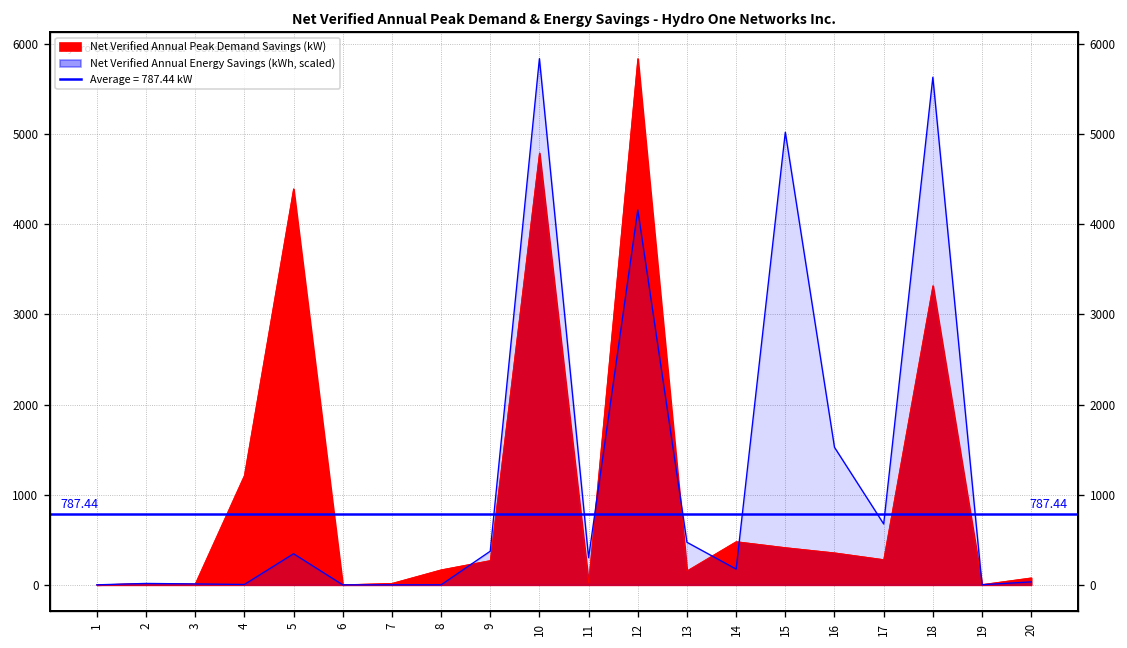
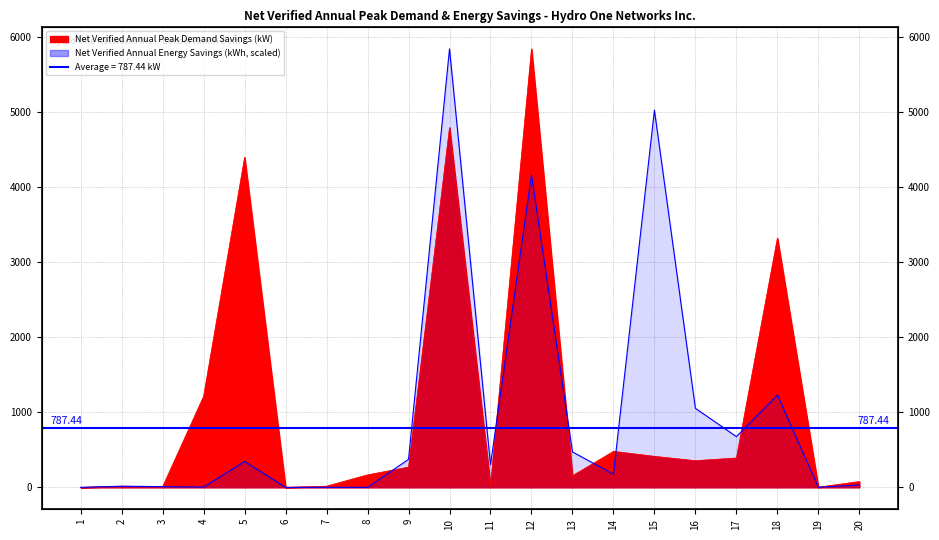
  {
    "Net Verified Annual Peak Demand Savings (kW)": {
      "4": 1200,
      "5": 4400,
      "8": 200,
      "9": 300,
      "10": 4800,
      "11": 0,
      "12": 5800,
      "13": 200,
      "14": 500,
      "15": 400,
      "16": 400,
-     "17": 300,
+     "17": 400,
      "18": 3300,
      "20": 100
    },
    "Net Verified Annual Energy Savings (kWh, scaled)": {
      "4": 0,
      "5": 300,
      "8": 0,
      "9": 400,
      "10": 5800,
      "11": 300,
      "12": 4200,
      "13": 500,
      "14": 200,
      "15": 5000,
-     "16": 1500,
+     "16": 1100,
      "17": 700,
-     "18": 5600,
+     "18": 1200,
      "20": 0
    }
  }
